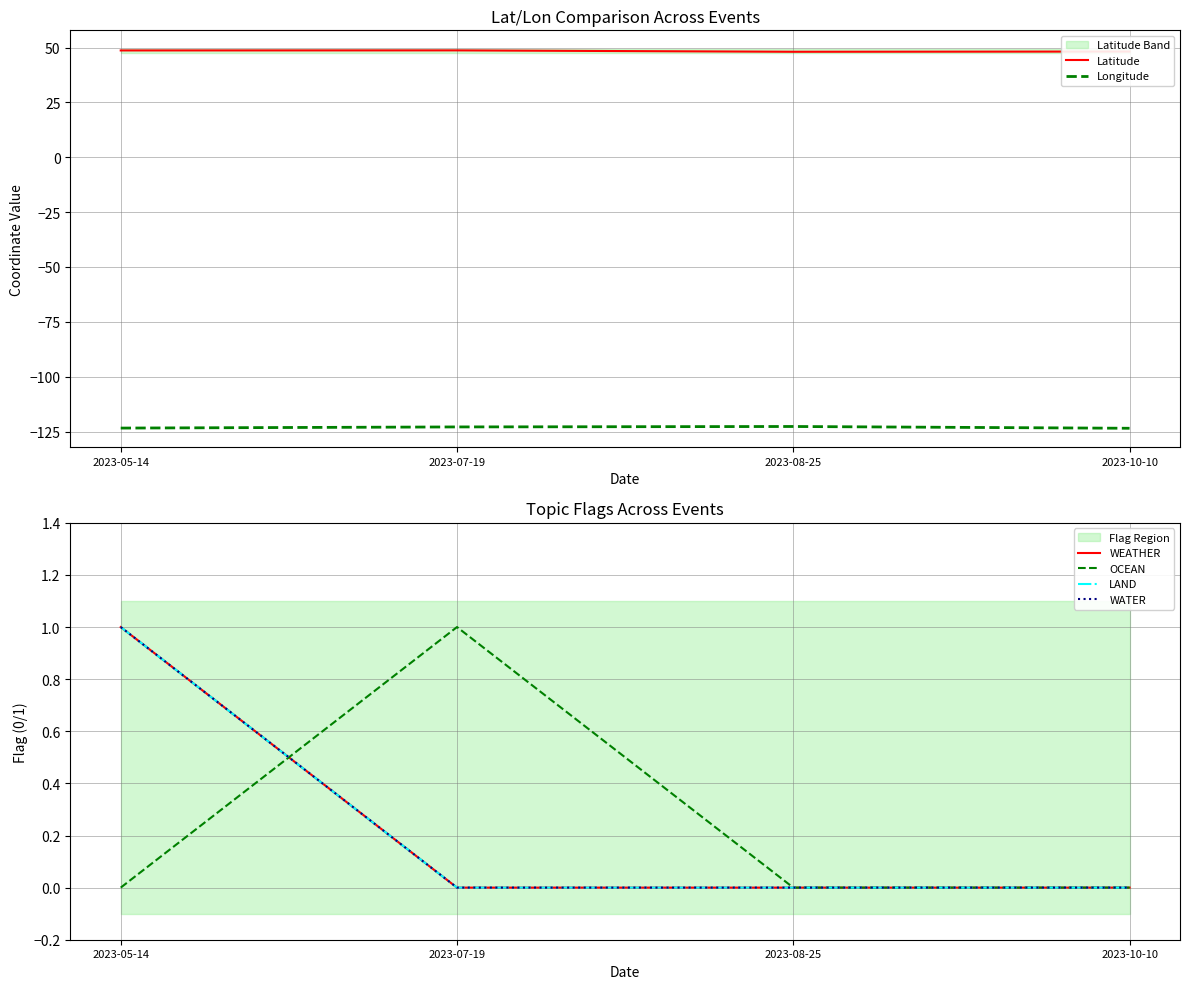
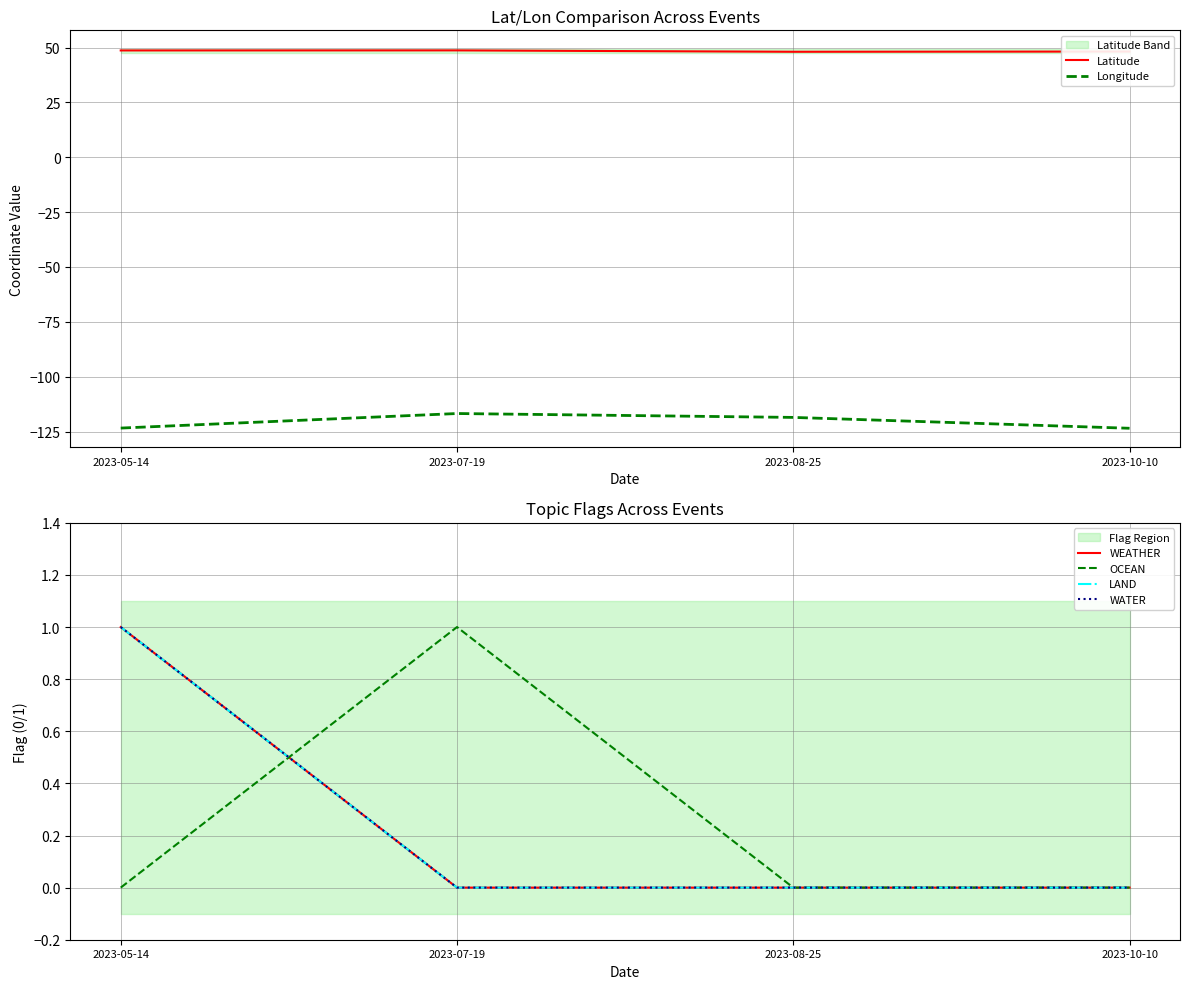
  {
    "Lat/Lon Comparison Across Events": {
      "Longitude": {
        "2023-05-14": -123,
-       "2023-07-19": -123,
-       "2023-08-25": -123,
+       "2023-07-19": -117,
+       "2023-08-25": -119,
        "2023-10-10": -124
      }
    },
    "Topic Flags Across Events": {
      "WATER": {
        "2023-05-14": 1.00,
        "2023-07-19": 0.00
      },
      "Flag Region": {
        "2023-05-14": 1.10,
        "2023-07-19": 1.10,
        "2023-08-25": 1.10
      },
      "OCEAN": {
        "2023-05-14": 0.00,
        "2023-07-19": 1.00
      }
    }
  }
